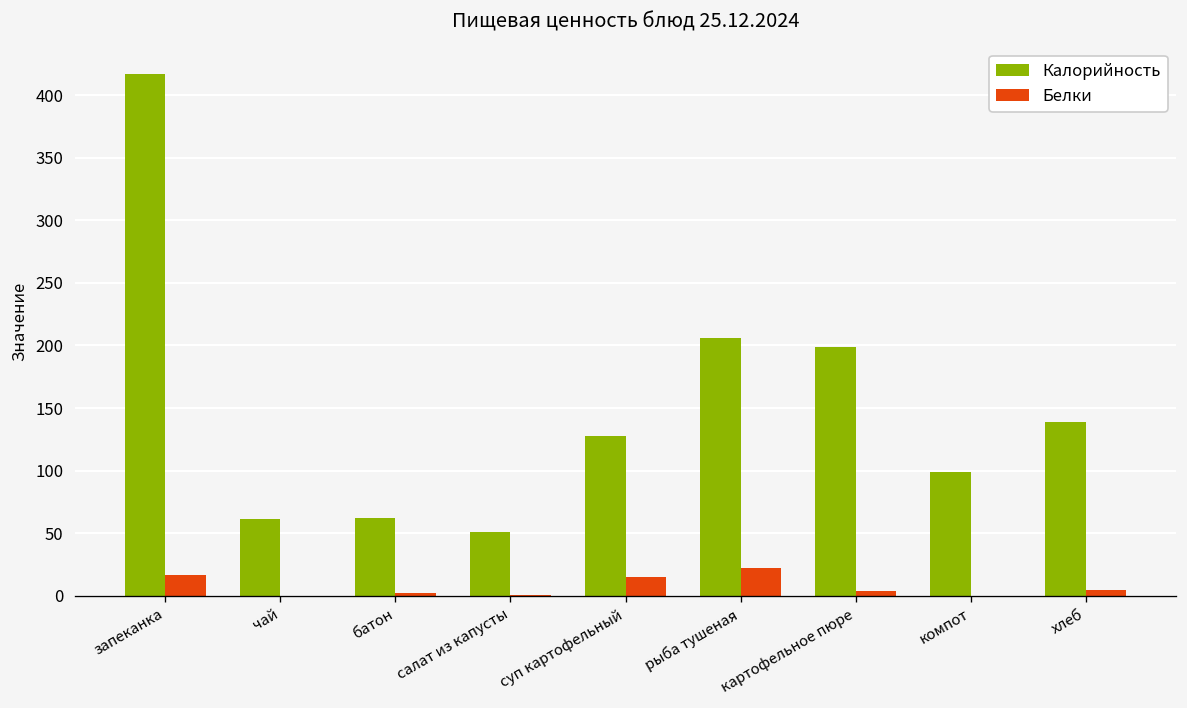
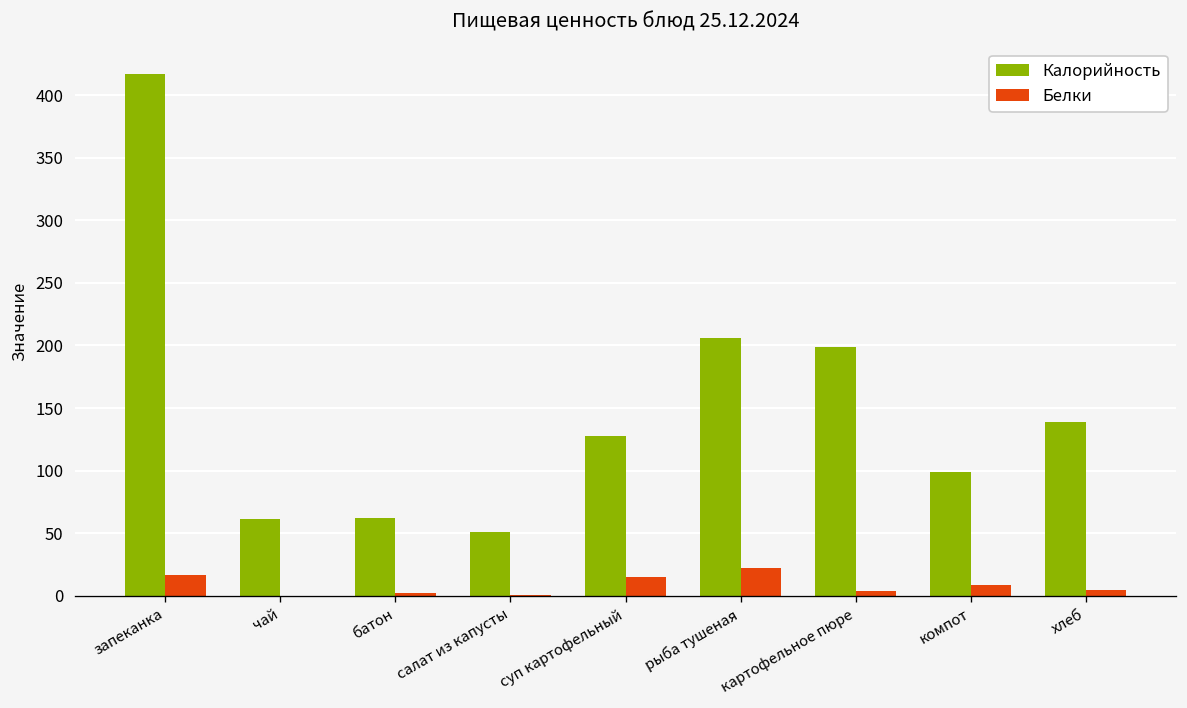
  {
    "Калорийность": {
      "запеканка": 417,
      "чай": 61,
      "батон": 63,
      "салат из капусты": 51,
      "суп картофельный": 128,
      "рыба тушеная": 206,
      "картофельное пюре": 199,
      "компот": 99,
      "хлеб": 139
    },
    "Белки": {
      "запеканка": 17,
      "чай": 0,
      "суп картофельный": 15,
      "рыба тушеная": 22,
      "картофельное пюре": 4,
-     "компот": 0,
+     "компот": 9,
      "хлеб": 5
    }
  }
